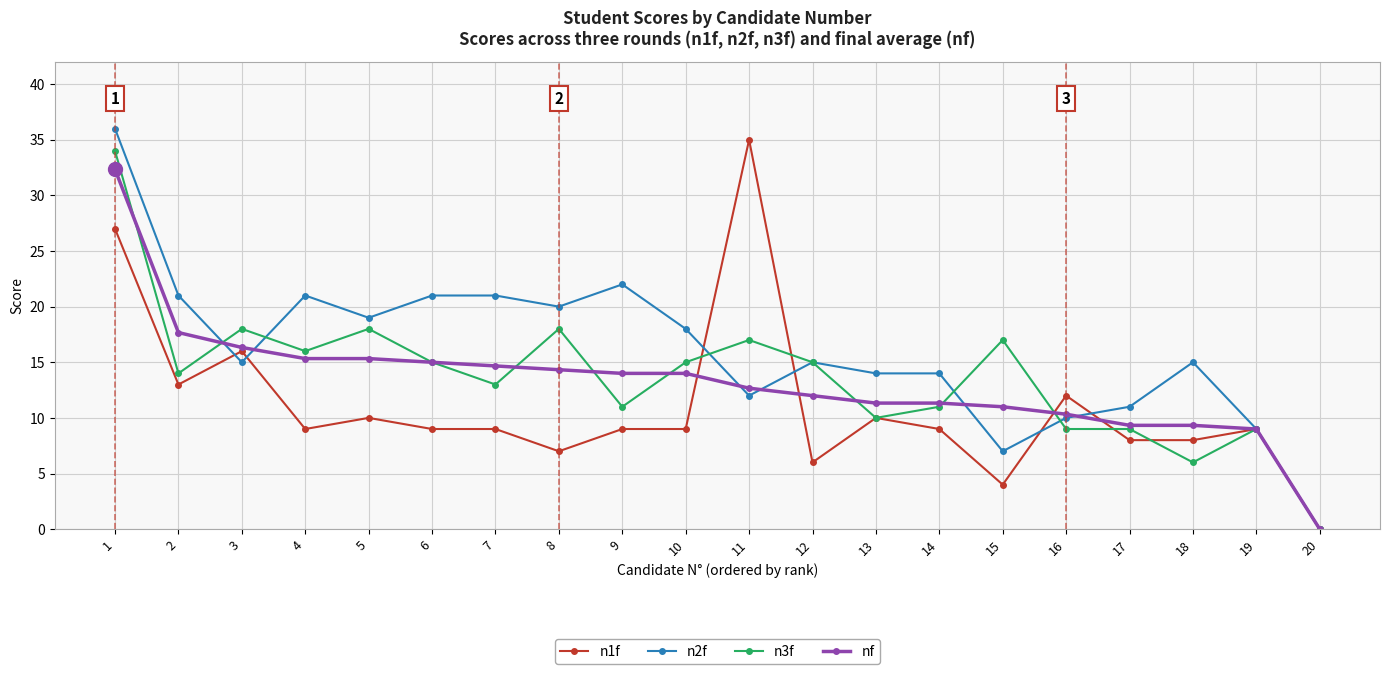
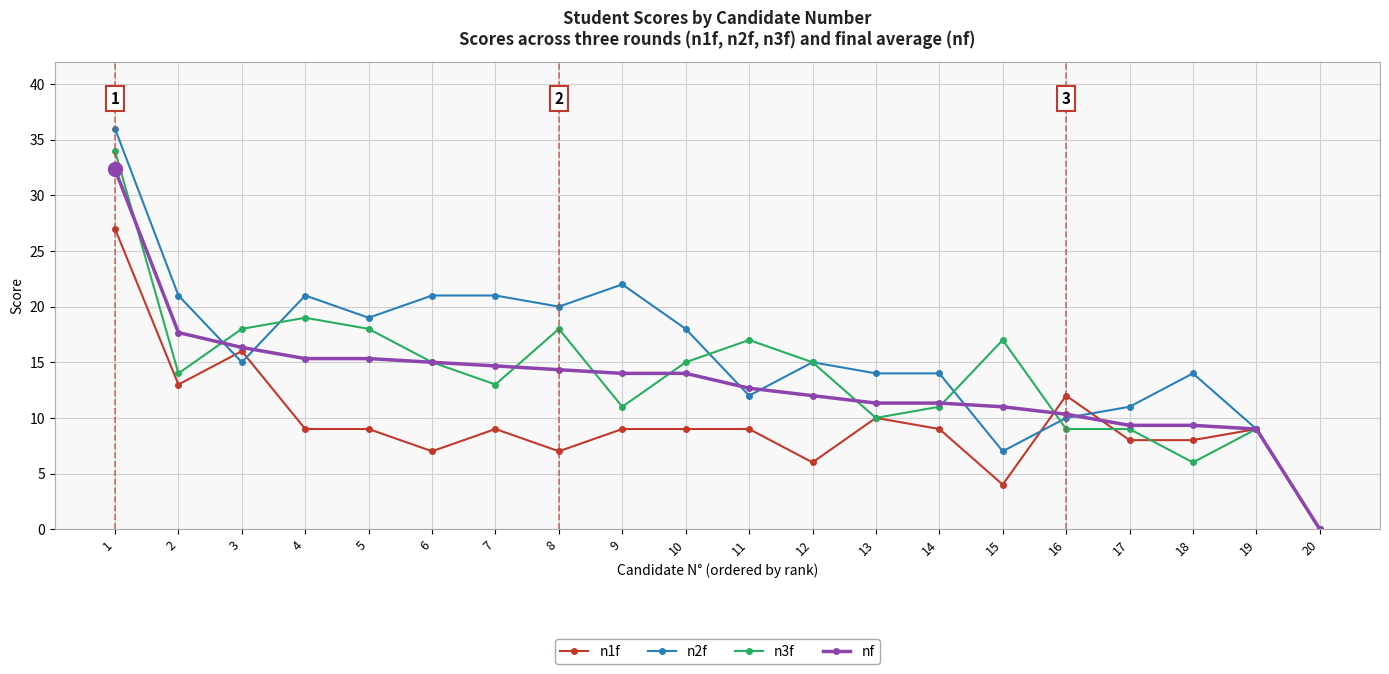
  {
    "n1f": {
      "1": 27,
      "2": 13,
      "3": 16,
      "4": 9,
-     "5": 10,
-     "6": 9,
+     "5": 9,
+     "6": 7,
      "7": 9,
      "8": 7,
      "9": 9,
      "10": 9,
-     "11": 35,
+     "11": 9,
      "12": 6,
      "14": 9,
      "15": 4,
      "16": 12,
      "17": 8,
      "18": 8
    },
    "n2f": {
      "2": 21,
      "3": 15,
      "4": 21,
      "5": 19,
      "6": 21,
      "7": 21,
      "8": 20,
      "9": 22,
      "10": 18,
      "11": 12,
      "13": 14,
      "14": 14,
      "15": 7,
      "16": 10,
      "17": 11,
-     "18": 15
+     "18": 14
    },
    "n3f": {
      "1": 34,
      "2": 14,
      "3": 18,
-     "4": 16,
+     "4": 19,
      "5": 18,
      "7": 13,
      "8": 18,
      "9": 11,
      "10": 15,
      "11": 17,
      "14": 11,
      "15": 17,
      "16": 9,
      "17": 9,
      "18": 6
    }
  }
